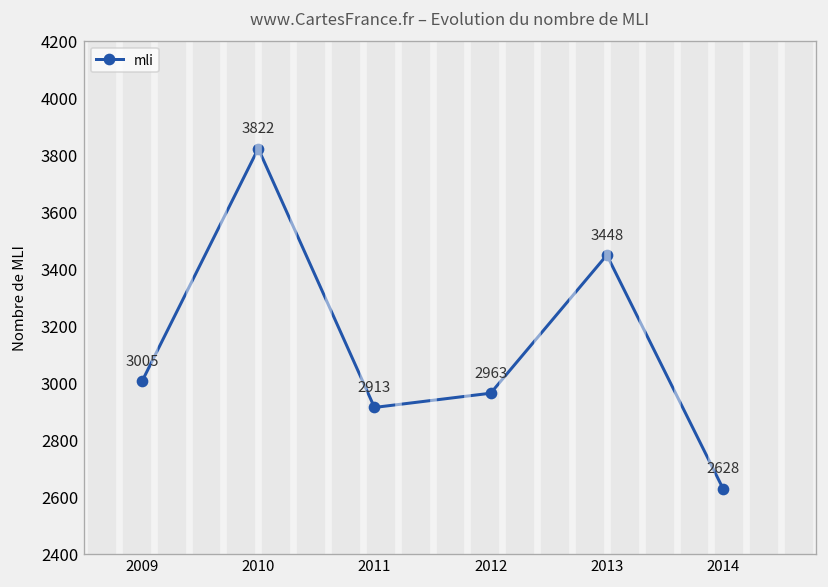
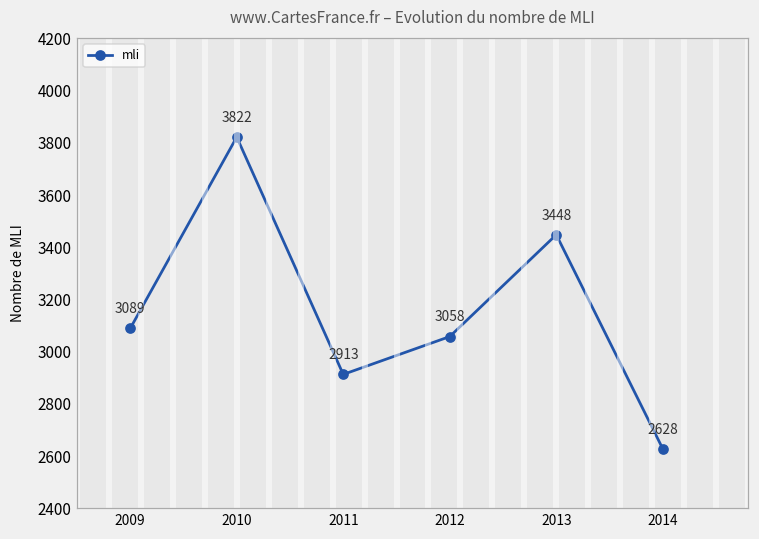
  {
-   "2009": 3005,
+   "2009": 3089,
    "2010": 3822,
    "2011": 2913,
-   "2012": 2963,
+   "2012": 3058,
    "2013": 3448,
    "2014": 2628
  }
